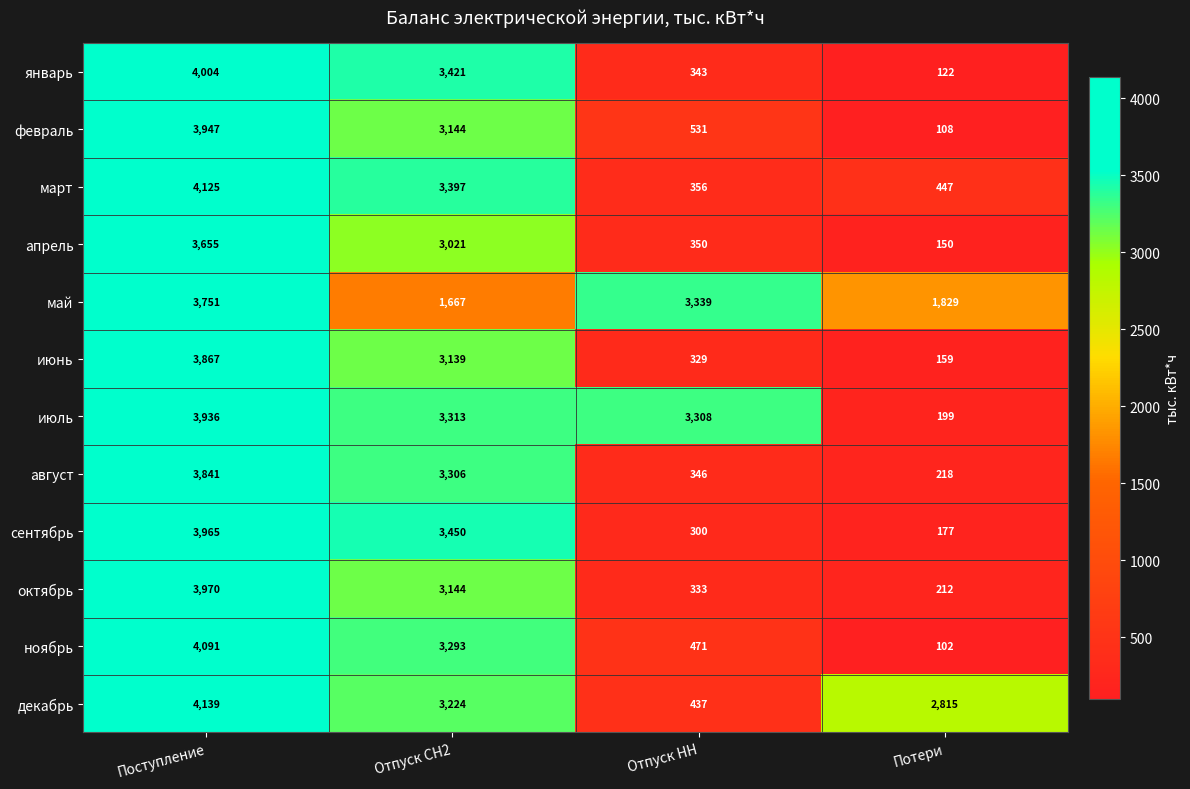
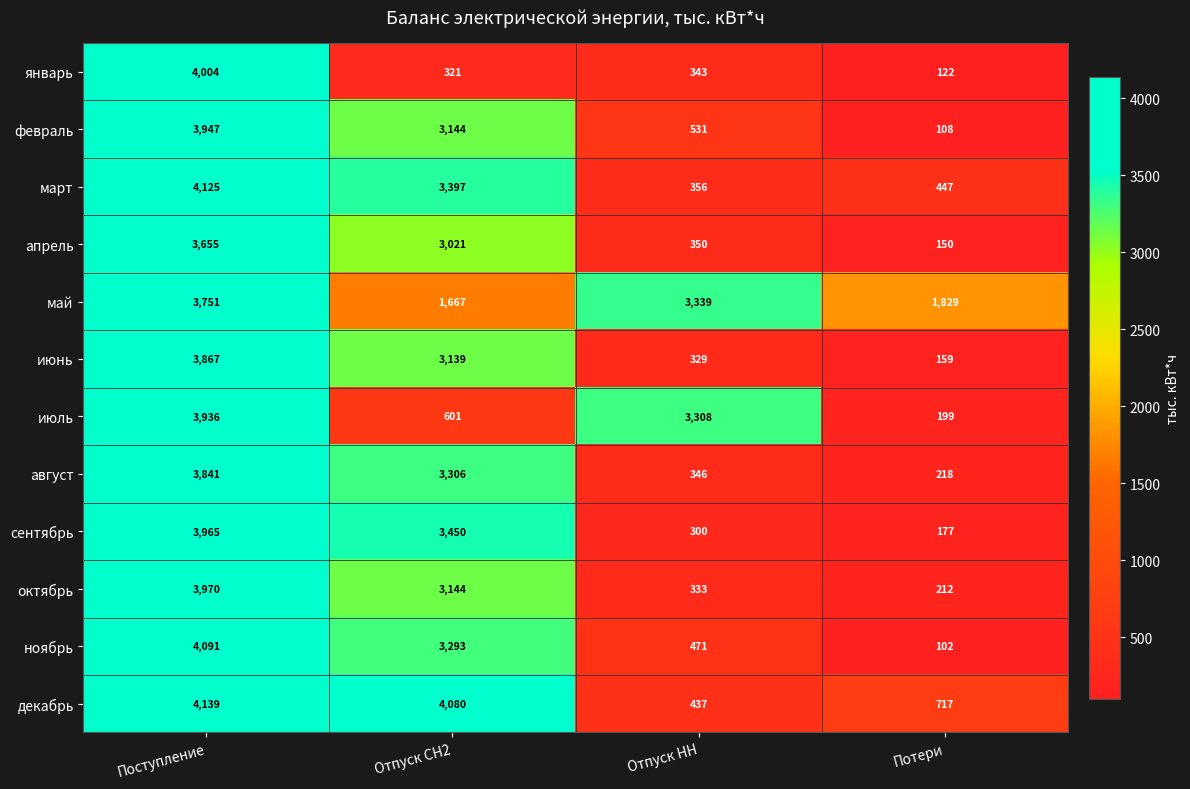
  {
    "январь": {
      "Поступление": "4,004",
-     "Отпуск СН2": "3,421",
+     "Отпуск СН2": "321",
      "Отпуск НН": "343",
      "Потери": "122"
    },
    "февраль": {
      "Поступление": "3,947",
      "Отпуск СН2": "3,144",
      "Отпуск НН": "531",
      "Потери": "108"
    },
    "март": {
      "Поступление": "4,125",
      "Отпуск СН2": "3,397",
      "Отпуск НН": "356",
      "Потери": "447"
    },
    "апрель": {
      "Поступление": "3,655",
      "Отпуск СН2": "3,021",
      "Отпуск НН": "350",
      "Потери": "150"
    },
    "май": {
      "Поступление": "3,751",
      "Отпуск СН2": "1,667",
      "Отпуск НН": "3,339",
      "Потери": "1,829"
    },
    "июнь": {
      "Поступление": "3,867",
      "Отпуск СН2": "3,139",
      "Отпуск НН": "329",
      "Потери": "159"
    },
    "июль": {
      "Поступление": "3,936",
-     "Отпуск СН2": "3,313",
+     "Отпуск СН2": "601",
      "Отпуск НН": "3,308",
      "Потери": "199"
    },
    "август": {
      "Поступление": "3,841",
      "Отпуск СН2": "3,306",
      "Отпуск НН": "346",
      "Потери": "218"
    },
    "сентябрь": {
      "Поступление": "3,965",
      "Отпуск СН2": "3,450",
      "Отпуск НН": "300",
      "Потери": "177"
    },
    "октябрь": {
      "Поступление": "3,970",
      "Отпуск СН2": "3,144",
      "Отпуск НН": "333",
      "Потери": "212"
    },
    "ноябрь": {
      "Поступление": "4,091",
      "Отпуск СН2": "3,293",
      "Отпуск НН": "471",
      "Потери": "102"
    },
    "декабрь": {
      "Поступление": "4,139",
-     "Отпуск СН2": "3,224",
+     "Отпуск СН2": "4,080",
      "Отпуск НН": "437",
-     "Потери": "2,815"
+     "Потери": "717"
    }
  }
